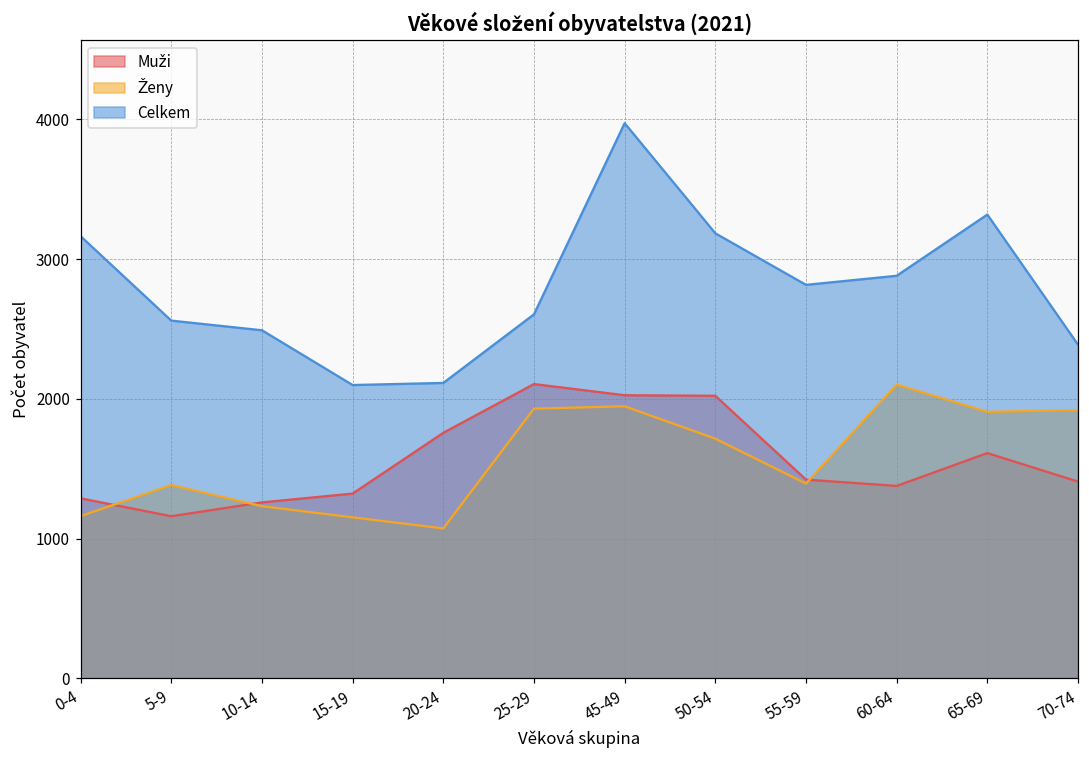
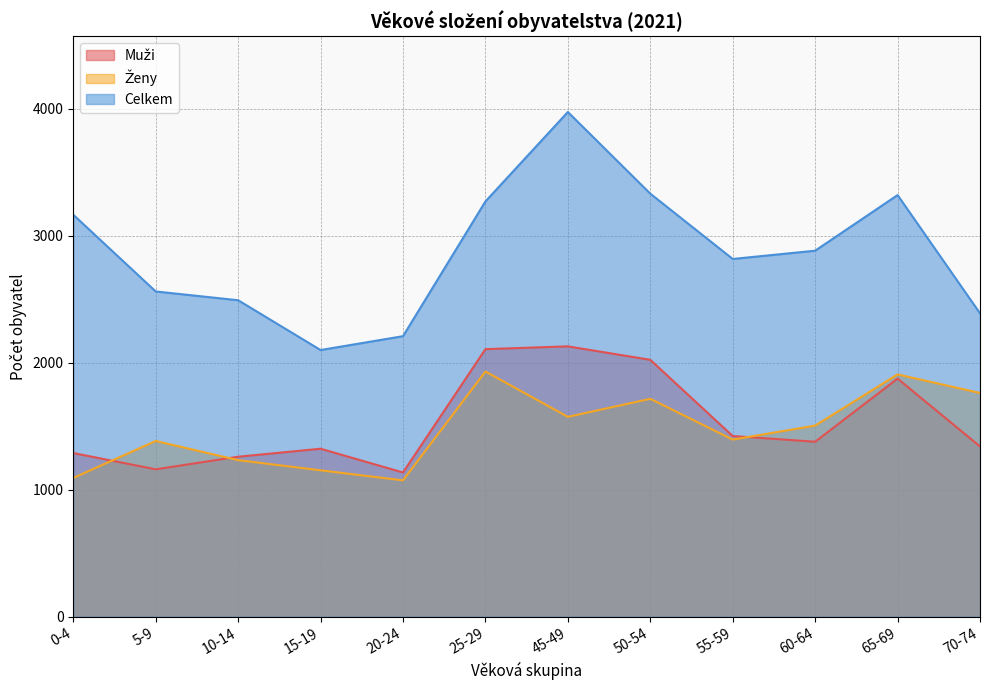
  {
    "Muži": {
      "0-4": 1290,
      "5-9": 1160,
      "10-14": 1260,
      "15-19": 1320,
-     "20-24": 1760,
+     "20-24": 1140,
      "25-29": 2110,
-     "45-49": 2030,
+     "45-49": 2130,
      "50-54": 2020,
      "55-59": 1420,
      "60-64": 1380,
-     "65-69": 1610,
-     "70-74": 1410
+     "65-69": 1870,
+     "70-74": 1340
    },
    "Ženy": {
-     "0-4": 1160,
+     "0-4": 1090,
      "5-9": 1380,
      "10-14": 1230,
      "15-19": 1150,
      "20-24": 1070,
      "25-29": 1930,
-     "45-49": 1950,
+     "45-49": 1570,
      "50-54": 1720,
      "55-59": 1390,
-     "60-64": 2100,
+     "60-64": 1500,
      "65-69": 1910,
-     "70-74": 1920
+     "70-74": 1760
    },
    "Celkem": {
      "0-4": 3160,
      "5-9": 2560,
      "10-14": 2490,
      "15-19": 2100,
-     "20-24": 2110,
-     "25-29": 2610,
+     "20-24": 2210,
+     "25-29": 3270,
      "45-49": 3970,
-     "50-54": 3190,
+     "50-54": 3330,
      "55-59": 2820,
      "60-64": 2880,
      "65-69": 3320,
      "70-74": 2390
    }
  }
